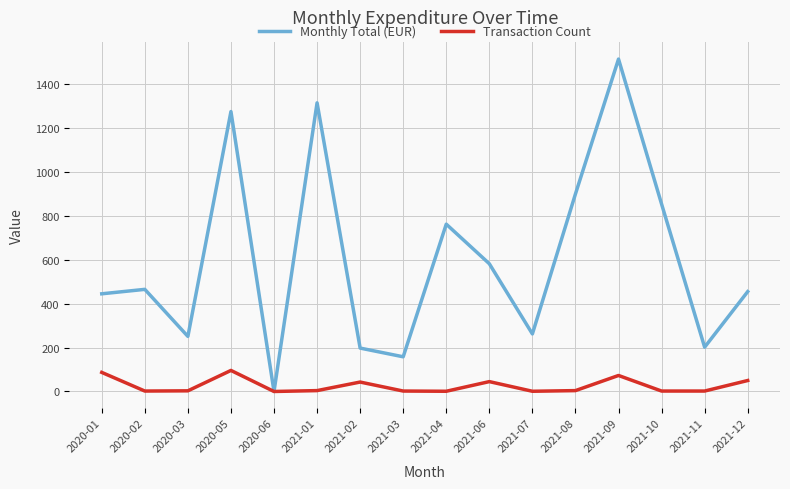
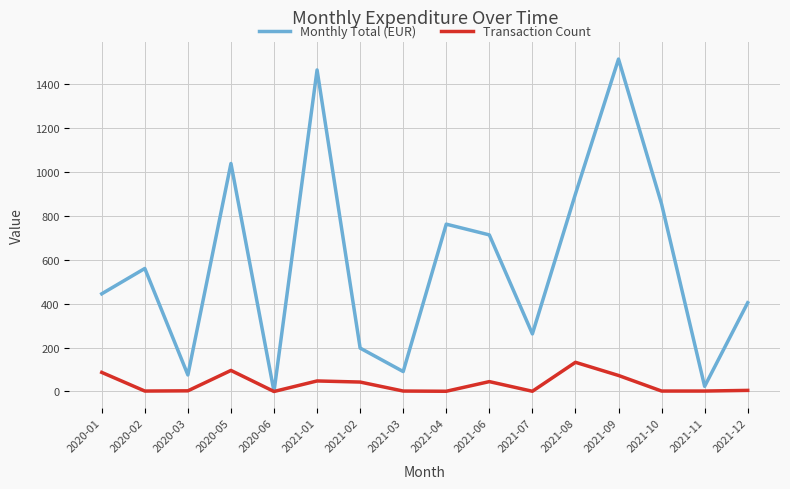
  {
    "Monthly Total (EUR)": {
      "2020-01": 450,
-     "2020-02": 470,
-     "2020-03": 250,
-     "2020-05": 1280,
-     "2021-01": 1320,
+     "2020-02": 560,
+     "2020-03": 80,
+     "2020-05": 1040,
+     "2021-01": 1470,
      "2021-02": 200,
-     "2021-03": 160,
+     "2021-03": 90,
      "2021-04": 760,
-     "2021-06": 580,
+     "2021-06": 710,
      "2021-07": 260,
      "2021-08": 900,
      "2021-09": 1520,
      "2021-10": 850,
-     "2021-11": 200,
-     "2021-12": 460
+     "2021-11": 20,
+     "2021-12": 400
    },
    "Transaction Count": {
      "2020-01": 90,
      "2020-02": 0,
      "2020-03": 0,
      "2020-05": 100,
-     "2021-01": 0,
+     "2021-01": 50,
      "2021-02": 40,
      "2021-03": 0,
      "2021-04": 0,
      "2021-06": 50,
      "2021-07": 0,
-     "2021-08": 0,
+     "2021-08": 130,
      "2021-09": 70,
      "2021-10": 0,
      "2021-11": 0,
-     "2021-12": 50
+     "2021-12": 10
    }
  }
